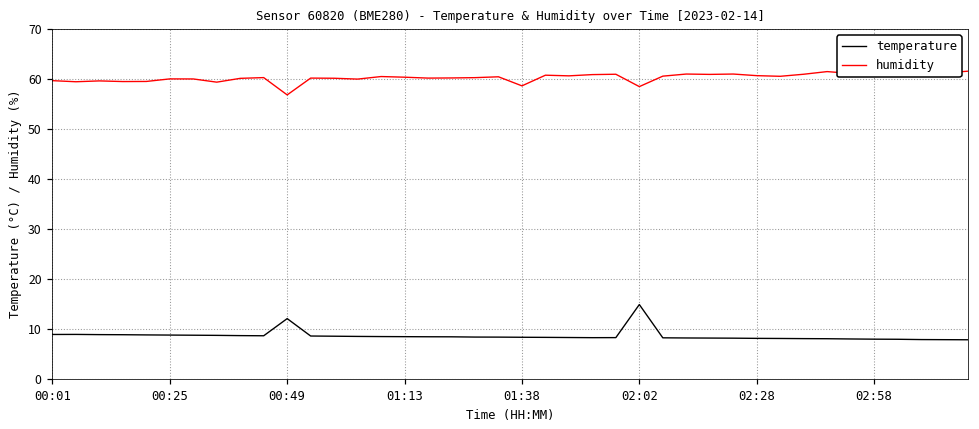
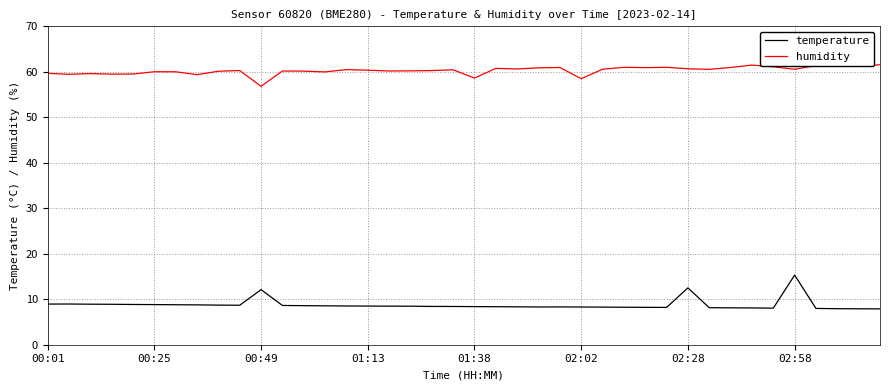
  {
    "temperature": {
      "00:01": 9,
      "00:25": 9,
      "00:49": 12,
      "01:13": 9,
      "01:38": 8,
-     "02:02": 15,
-     "02:28": 8,
-     "02:58": 8
+     "02:02": 8,
+     "02:28": 13,
+     "02:58": 15
    },
    "humidity": {
      "00:01": 60,
      "00:25": 60,
      "00:49": 57,
      "01:13": 60,
      "01:38": 59,
      "02:02": 58,
      "02:28": 61,
      "02:58": 61
    }
  }
